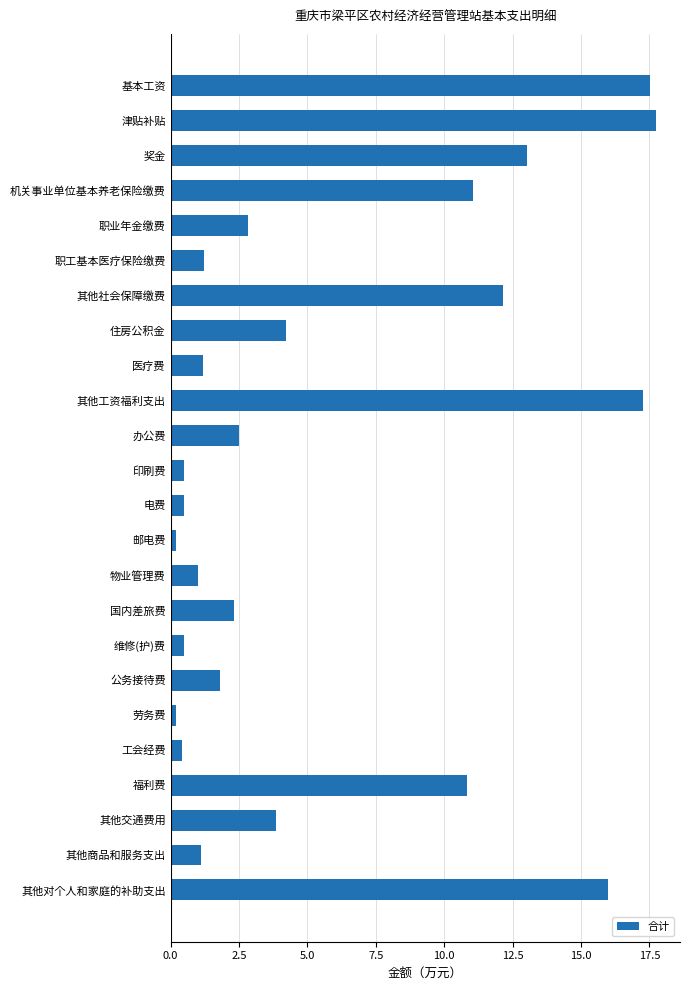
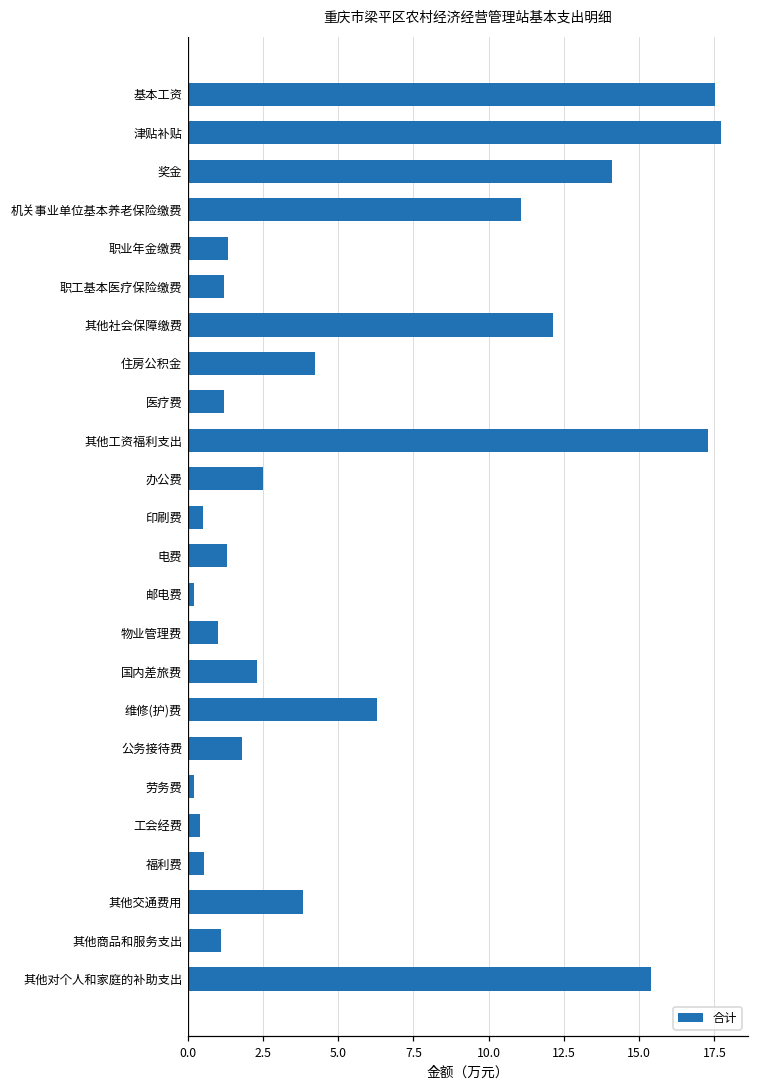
  {
    "基本工资": 17.5,
    "津贴补贴": 17.7,
-   "奖金": 13.0,
+   "奖金": 14.1,
    "机关事业单位基本养老保险缴费": 11.1,
-   "职业年金缴费": 2.8,
+   "职业年金缴费": 1.4,
    "职工基本医疗保险缴费": 1.2,
    "其他社会保障缴费": 12.1,
    "住房公积金": 4.2,
    "医疗费": 1.2,
    "其他工资福利支出": 17.3,
    "办公费": 2.5,
    "印刷费": 0.5,
-   "电费": 0.5,
+   "电费": 1.3,
    "邮电费": 0.2,
    "物业管理费": 1.0,
    "国内差旅费": 2.3,
-   "维修(护)费": 0.5,
+   "维修(护)费": 6.3,
    "公务接待费": 1.8,
    "劳务费": 0.2,
    "工会经费": 0.4,
-   "福利费": 10.8,
+   "福利费": 0.5,
    "其他交通费用": 3.8,
    "其他商品和服务支出": 1.1,
-   "其他对个人和家庭的补助支出": 16.0
+   "其他对个人和家庭的补助支出": 15.4
  }
